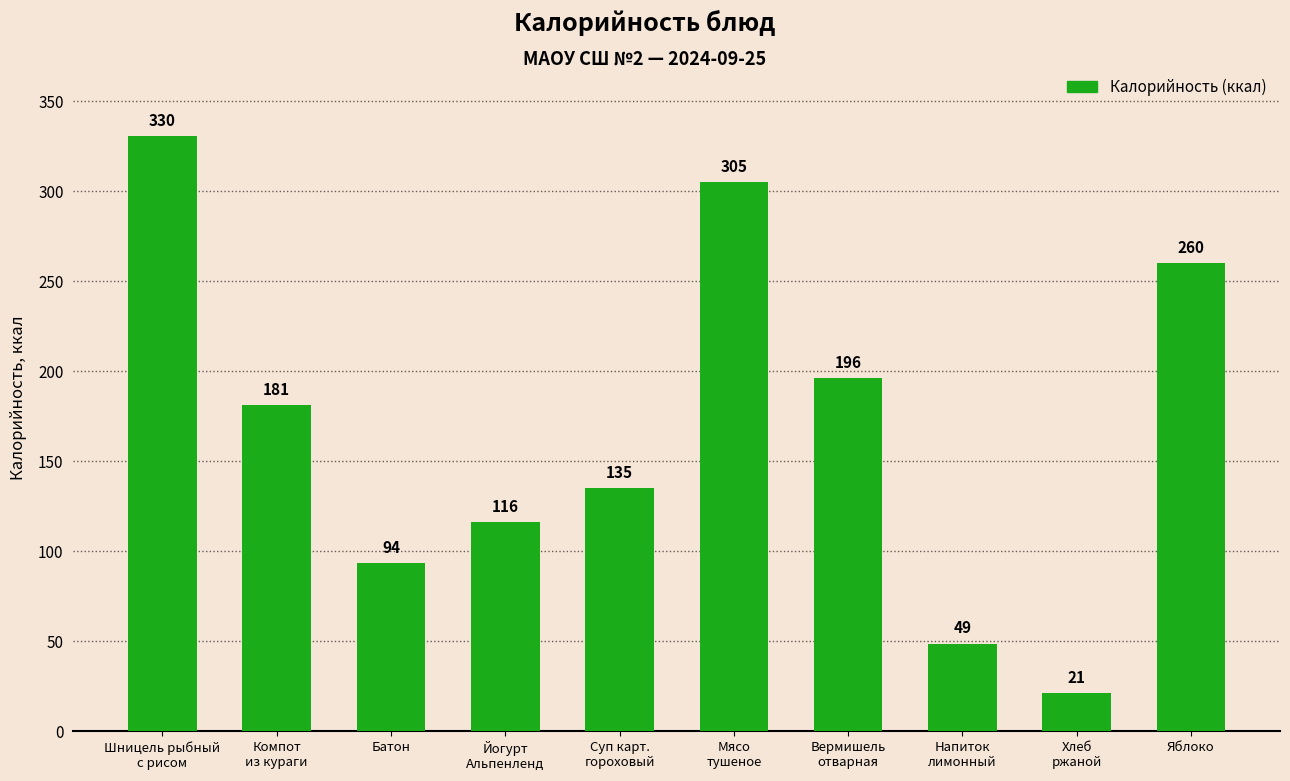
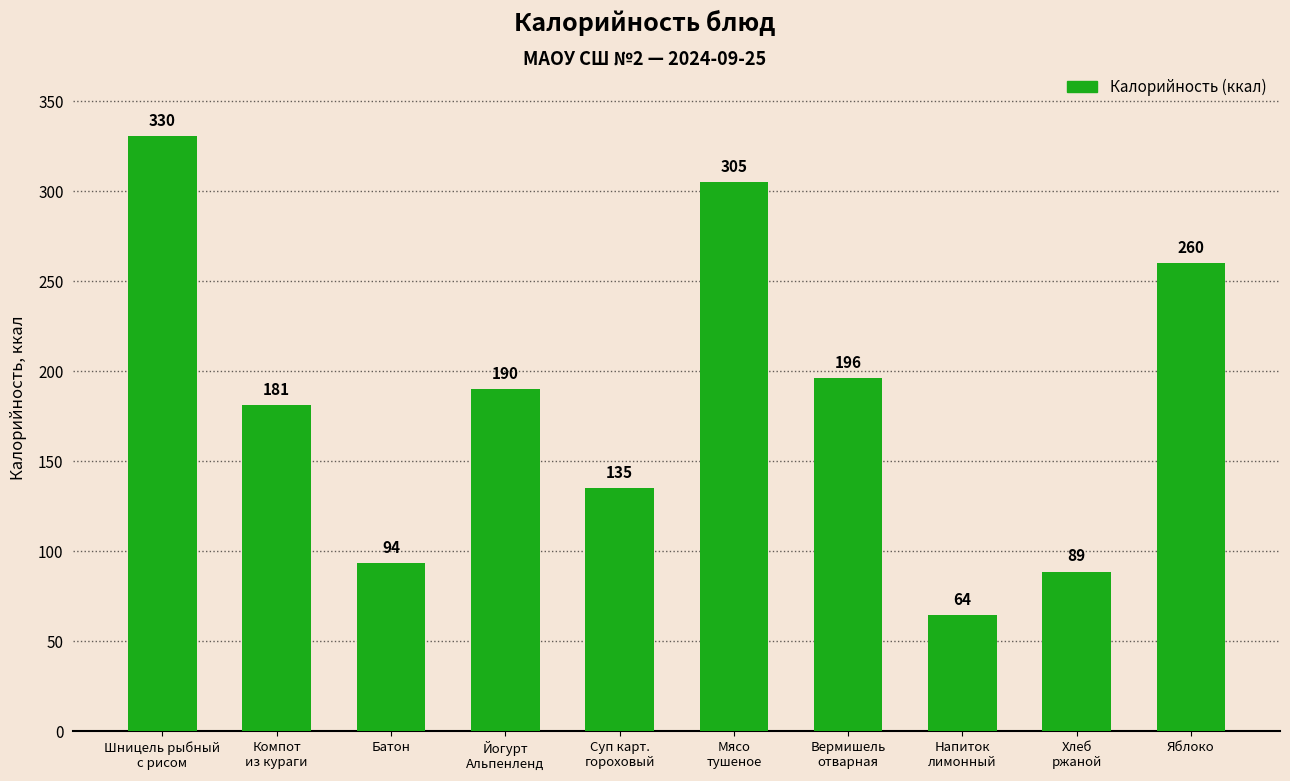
  {
    "Шницель рыбный с рисом": 330,
    "Компот из кураги": 181,
    "Батон": 94,
-   "Йогурт Альпенленд": 116,
+   "Йогурт Альпенленд": 190,
    "Суп карт. гороховый": 135,
    "Мясо тушеное": 305,
    "Вермишель отварная": 196,
-   "Напиток лимонный": 49,
-   "Хлеб ржаной": 21,
+   "Напиток лимонный": 64,
+   "Хлеб ржаной": 89,
    "Яблоко": 260
  }
